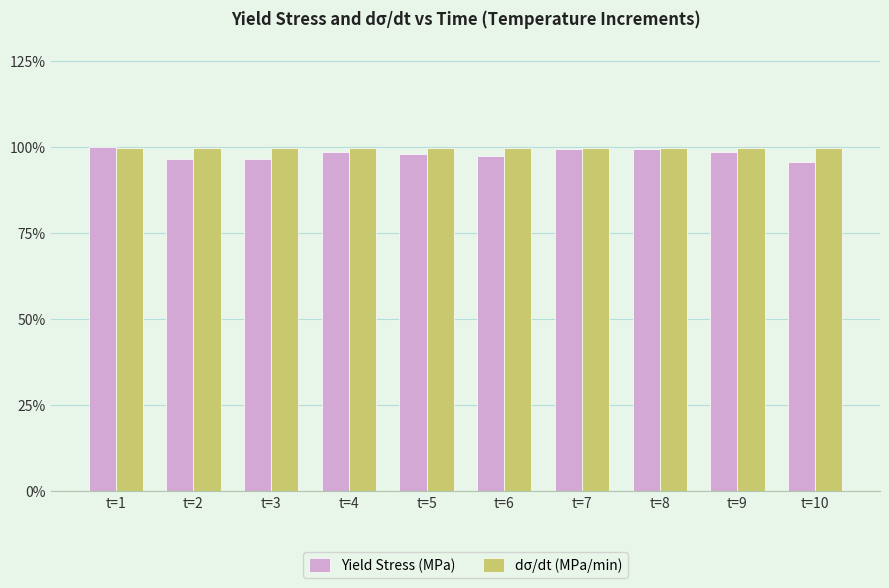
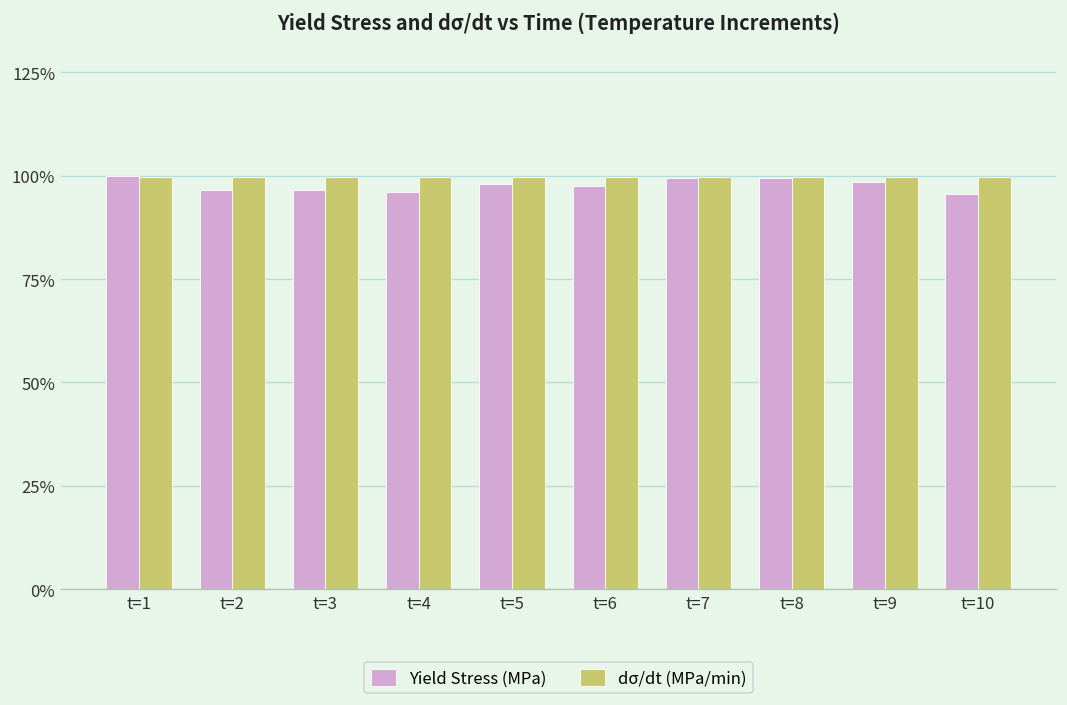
  {
    "Yield Stress (MPa)": {
      "t=1": "100%",
      "t=2": "97%",
      "t=3": "97%",
-     "t=4": "99%",
+     "t=4": "96%",
      "t=5": "98%",
      "t=6": "98%",
      "t=7": "100%",
      "t=8": "100%",
      "t=9": "99%",
      "t=10": "96%"
    },
    "dσ/dt (MPa/min)": {
      "t=1": "100%",
      "t=2": "100%",
      "t=3": "100%",
      "t=4": "100%",
      "t=5": "100%",
      "t=6": "100%",
      "t=7": "100%",
      "t=8": "100%",
      "t=9": "100%",
      "t=10": "100%"
    }
  }
